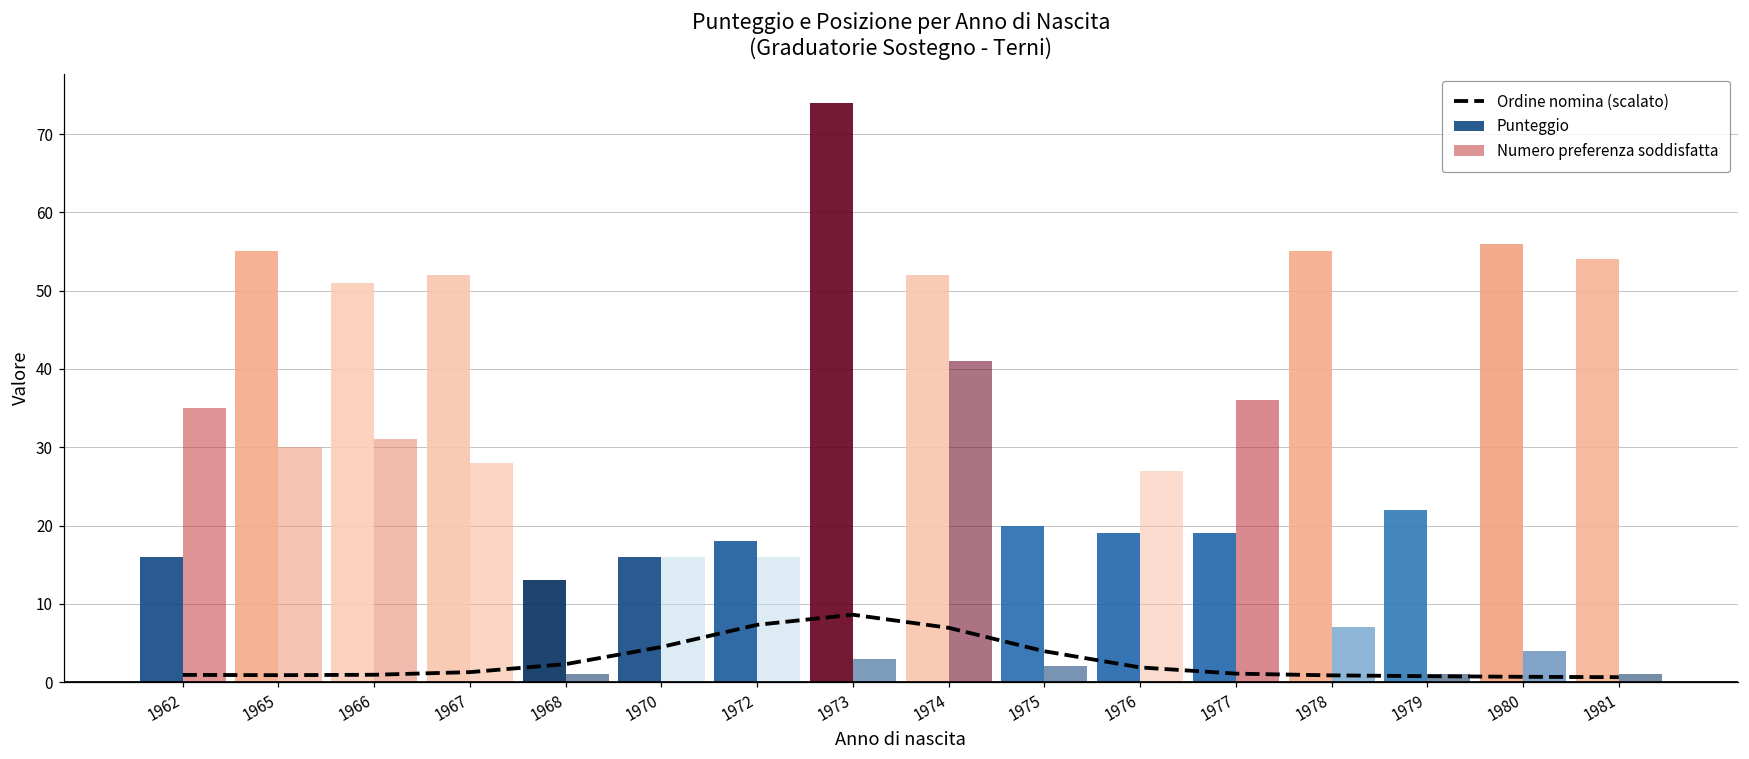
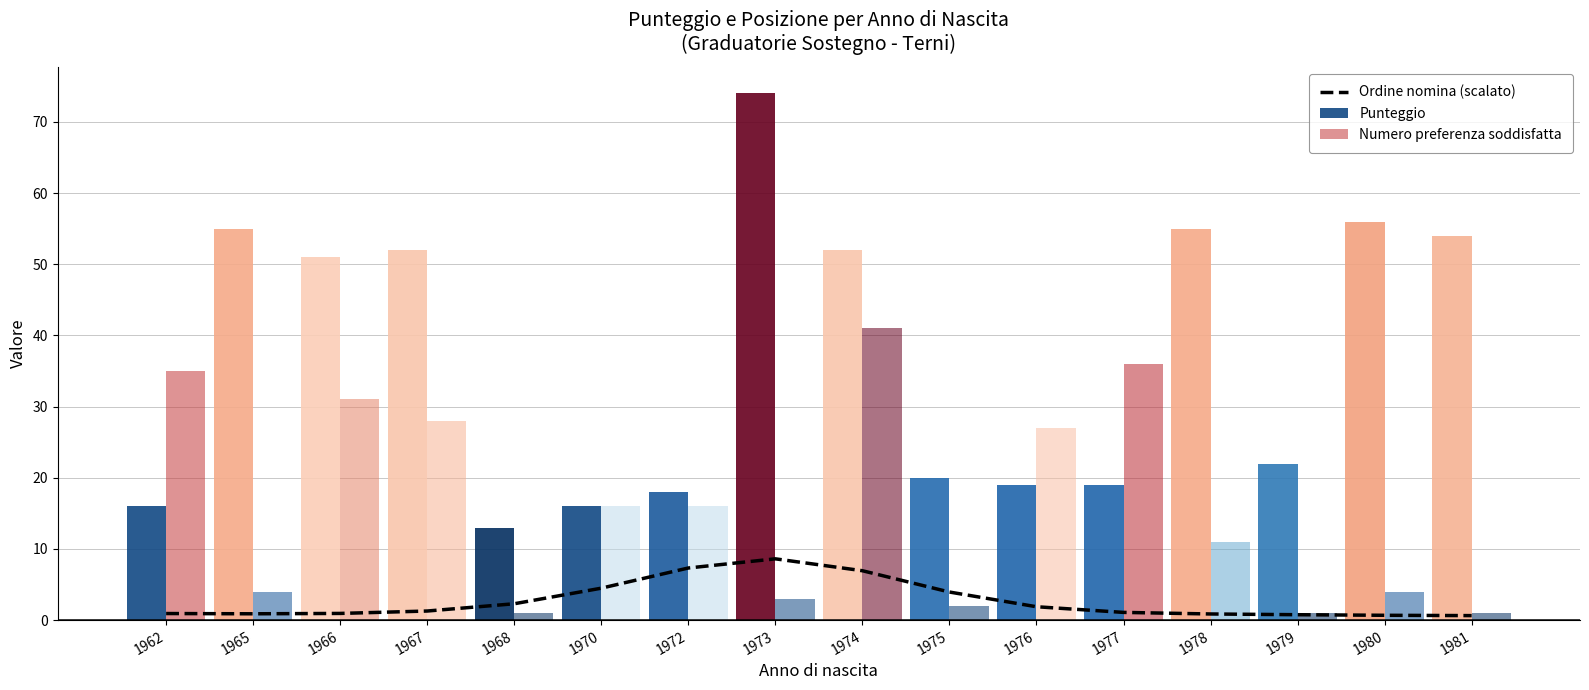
  {
    "Punteggio": {
      "1962": 16,
      "1965": 55,
      "1966": 51,
      "1967": 52,
      "1968": 13,
      "1970": 16,
      "1972": 18,
      "1973": 74,
      "1974": 52,
      "1975": 20,
      "1976": 19,
      "1977": 19,
      "1978": 55,
      "1979": 22,
      "1980": 56,
      "1981": 54
    },
    "Ordine nomina (scalato)": {
      "1962": 1,
      "1965": 1,
      "1966": 1,
      "1967": 1,
      "1968": 2,
      "1970": 4,
      "1972": 7,
      "1973": 9,
      "1974": 7,
      "1975": 4,
      "1976": 2,
      "1977": 1,
      "1978": 1,
      "1979": 1,
      "1980": 1,
      "1981": 1
    },
    "Numero preferenza soddisfatta": {
      "1962": 35,
-     "1965": 30,
+     "1965": 4,
      "1966": 31,
      "1967": 28,
      "1968": 1,
      "1970": 16,
      "1972": 16,
      "1973": 3,
      "1974": 41,
      "1975": 2,
      "1976": 27,
      "1977": 36,
-     "1978": 7,
+     "1978": 11,
      "1979": 1,
      "1980": 4,
      "1981": 1
    }
  }
